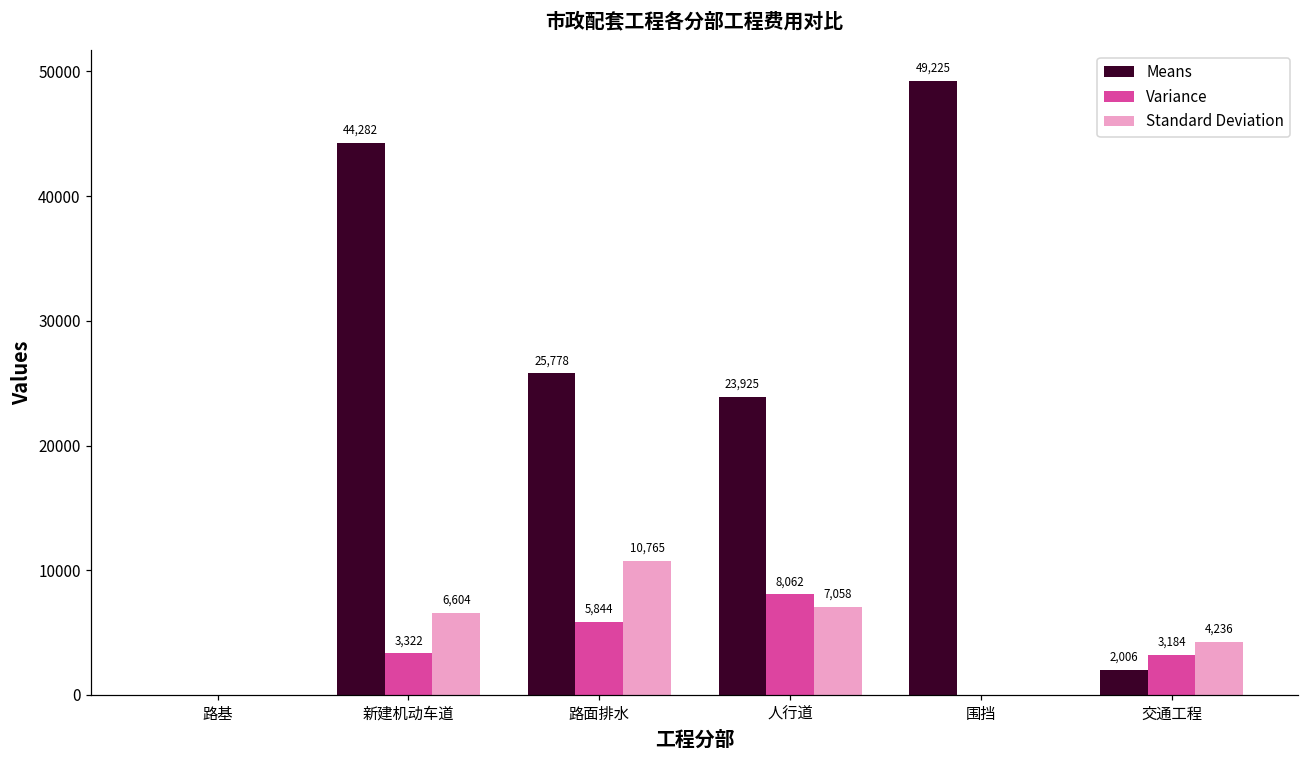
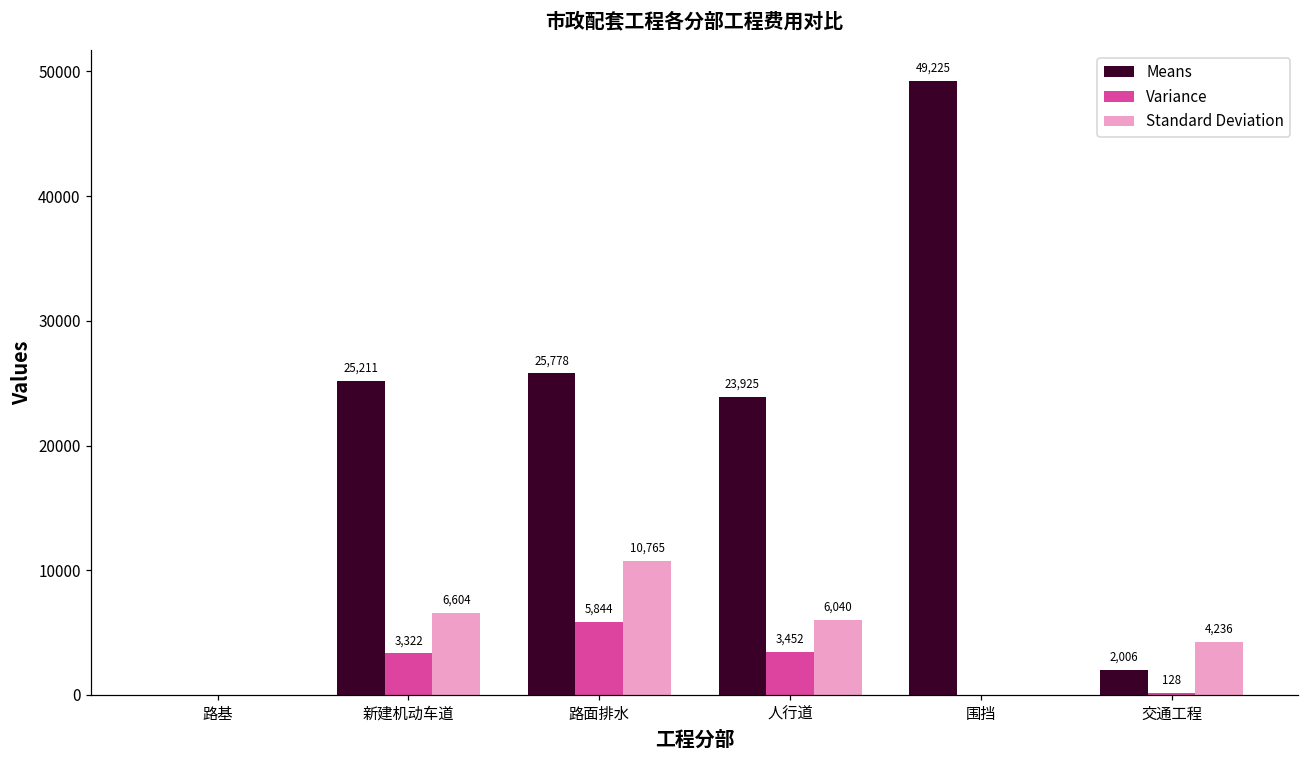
  {
    "Means": {
-     "新建机动车道": "44,282",
+     "新建机动车道": "25,211",
      "路面排水": "25,778",
      "人行道": "23,925",
      "围挡": "49,225",
      "交通工程": "2,006"
    },
    "Variance": {
      "新建机动车道": "3,322",
      "路面排水": "5,844",
-     "人行道": "8,062",
-     "交通工程": "3,184"
+     "人行道": "3,452",
+     "交通工程": "128"
    },
    "Standard Deviation": {
      "新建机动车道": "6,604",
      "路面排水": "10,765",
-     "人行道": "7,058",
+     "人行道": "6,040",
      "交通工程": "4,236"
    }
  }
